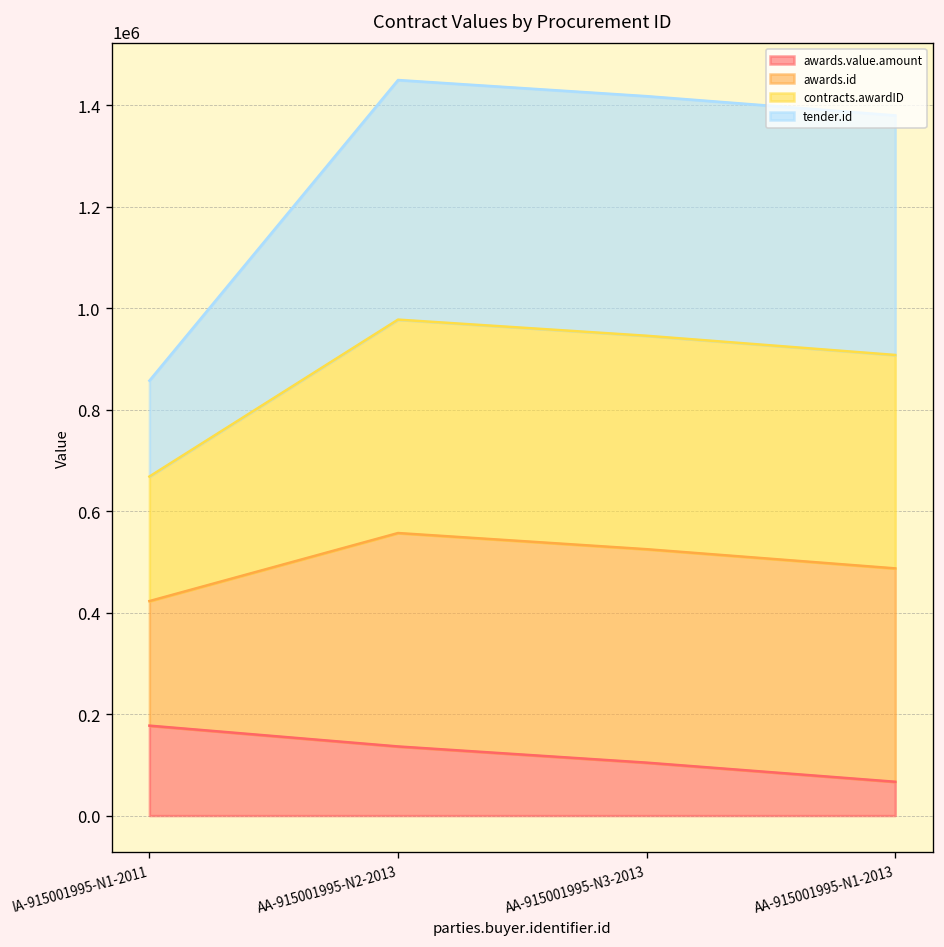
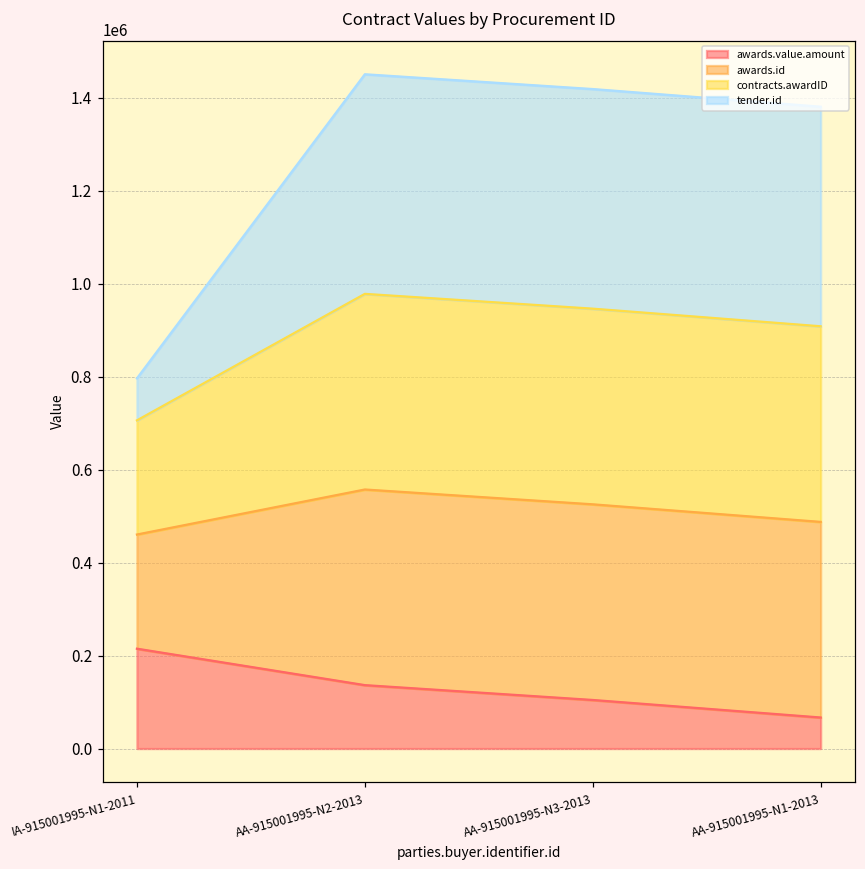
  {
    "awards.value.amount": {
-     "IA-915001995-N1-2011": 180000,
+     "IA-915001995-N1-2011": 210000,
      "AA-915001995-N2-2013": 140000,
      "AA-915001995-N3-2013": 100000,
      "AA-915001995-N1-2013": 70000
    },
    "tender.id": {
-     "IA-915001995-N1-2011": 190000,
+     "IA-915001995-N1-2011": 90000,
      "AA-915001995-N2-2013": 470000,
      "AA-915001995-N3-2013": 470000
    }
  }
